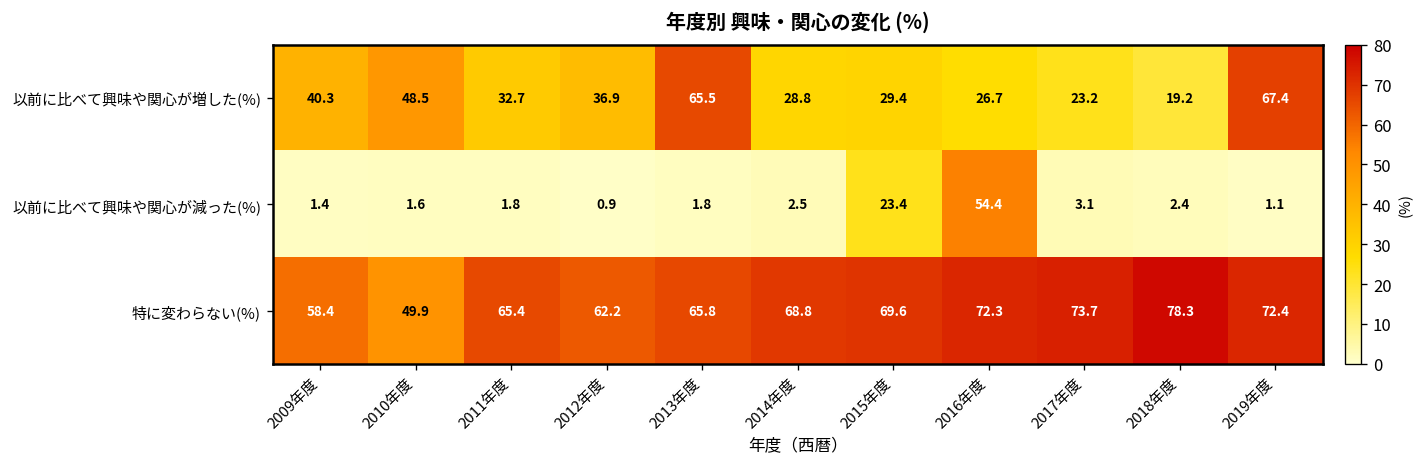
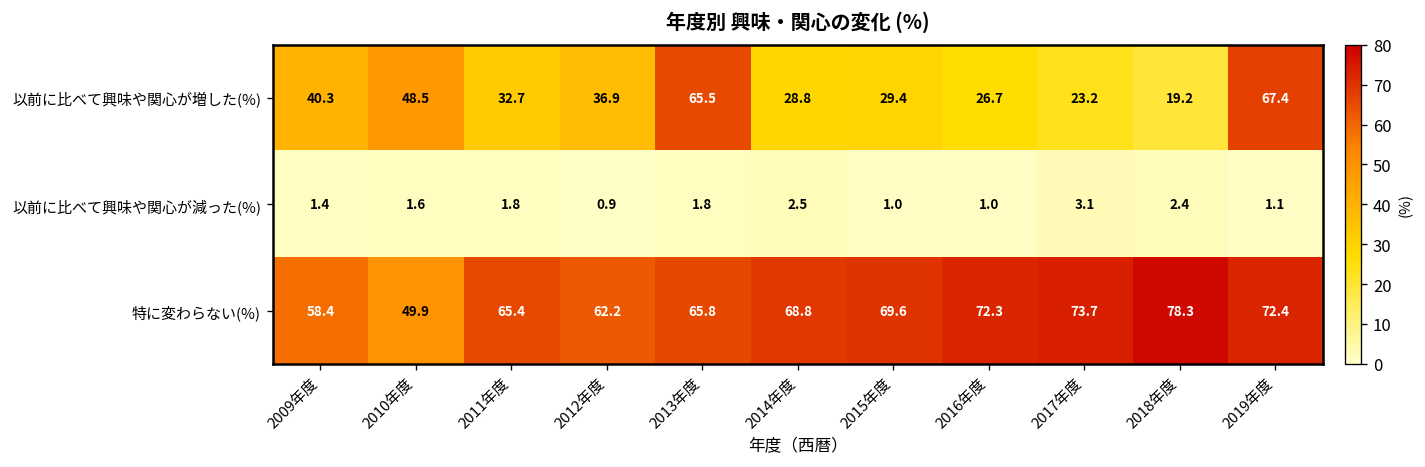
  {
    "以前に比べて興味や関心が増した(%)": {
      "2009年度": 40.3,
      "2010年度": 48.5,
      "2011年度": 32.7,
      "2012年度": 36.9,
      "2013年度": 65.5,
      "2014年度": 28.8,
      "2015年度": 29.4,
      "2016年度": 26.7,
      "2017年度": 23.2,
      "2018年度": 19.2,
      "2019年度": 67.4
    },
    "以前に比べて興味や関心が減った(%)": {
      "2009年度": 1.4,
      "2010年度": 1.6,
      "2011年度": 1.8,
      "2012年度": 0.9,
      "2013年度": 1.8,
      "2014年度": 2.5,
-     "2015年度": 23.4,
-     "2016年度": 54.4,
+     "2015年度": 1.0,
+     "2016年度": 1.0,
      "2017年度": 3.1,
      "2018年度": 2.4,
      "2019年度": 1.1
    },
    "特に変わらない(%)": {
      "2009年度": 58.4,
      "2010年度": 49.9,
      "2011年度": 65.4,
      "2012年度": 62.2,
      "2013年度": 65.8,
      "2014年度": 68.8,
      "2015年度": 69.6,
      "2016年度": 72.3,
      "2017年度": 73.7,
      "2018年度": 78.3,
      "2019年度": 72.4
    }
  }
